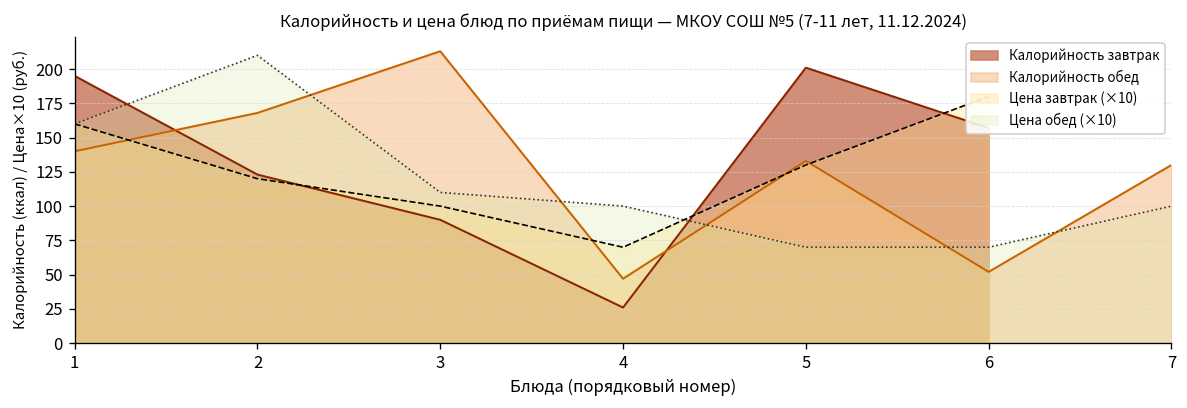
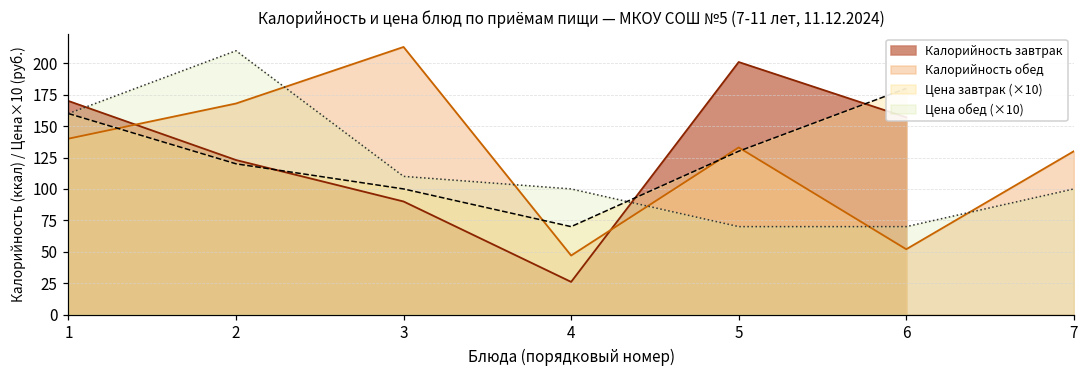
  {
    "Калорийность завтрак": {
-     "1": 195,
+     "1": 170,
      "2": 123,
      "3": 90,
      "4": 26,
      "5": 201,
      "6": 157
    }
  }
